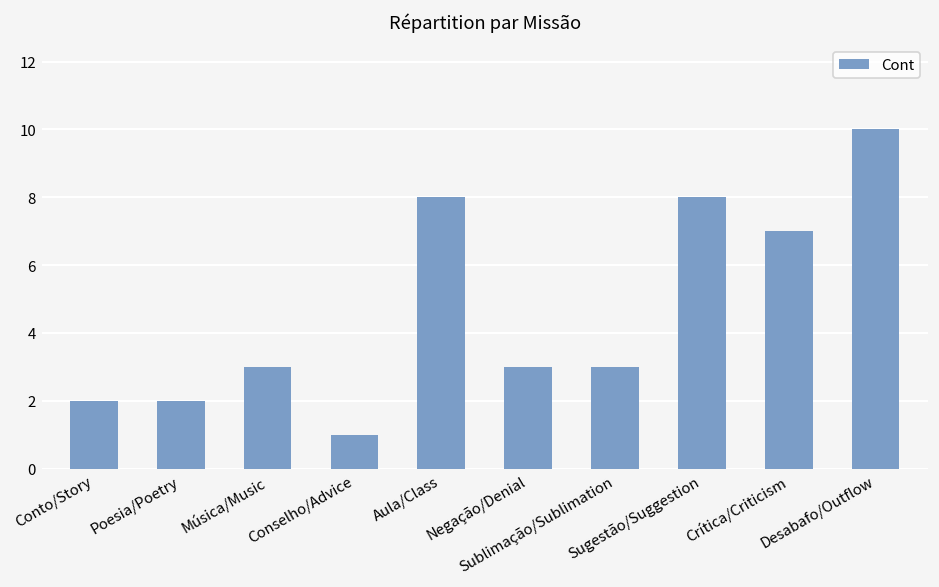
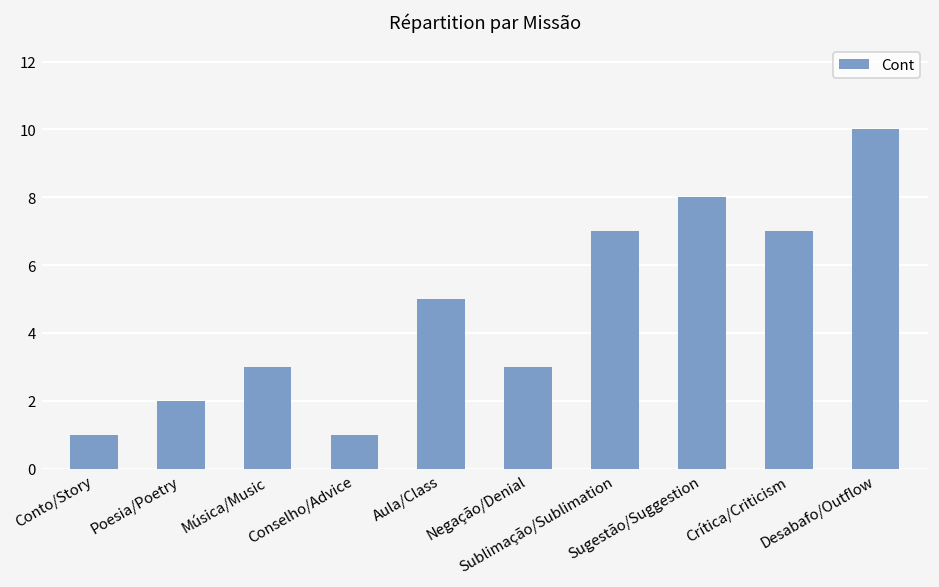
  {
-   "Conto/Story": 2,
+   "Conto/Story": 1,
    "Poesia/Poetry": 2,
    "Música/Music": 3,
    "Conselho/Advice": 1,
-   "Aula/Class": 8,
+   "Aula/Class": 5,
    "Negação/Denial": 3,
-   "Sublimação/Sublimation": 3,
+   "Sublimação/Sublimation": 7,
    "Sugestão/Suggestion": 8,
    "Crítica/Criticism": 7,
    "Desabafo/Outflow": 10
  }
